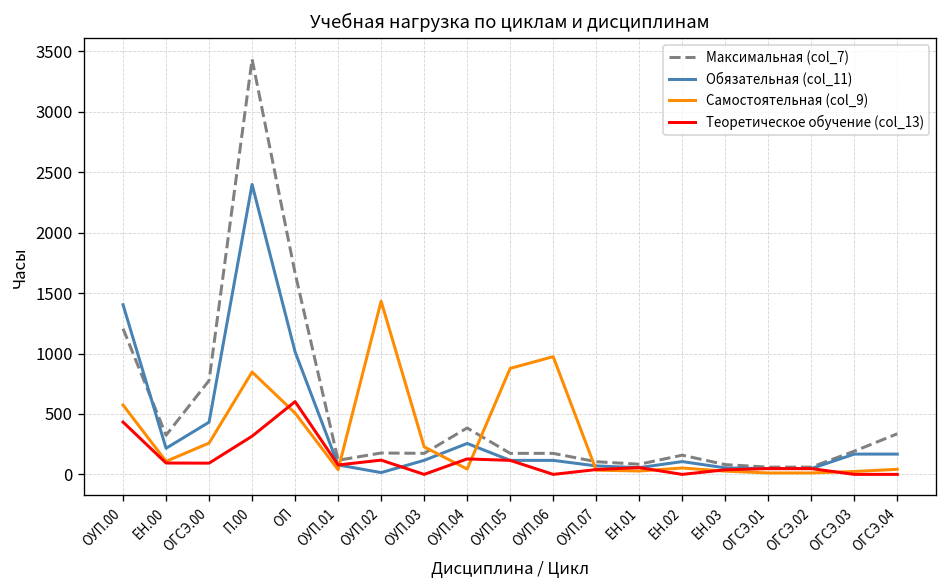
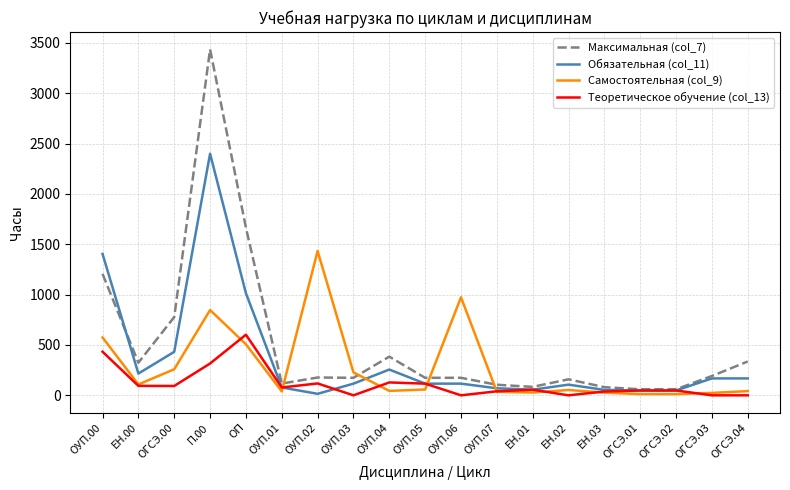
  {
    "Максимальная (col_7)": {
      "ОУП.00": 1210,
      "ЕН.00": 320,
      "ОГСЭ.00": 780,
      "П.00": 3440,
      "ОП": 1670,
      "ОУП.01": 120,
      "ОУП.02": 180,
      "ОУП.03": 170,
      "ОУП.04": 380,
      "ОУП.05": 170,
      "ОУП.06": 170,
      "ОУП.07": 110,
      "ЕН.01": 80,
      "ЕН.02": 160,
      "ЕН.03": 80,
      "ОГСЭ.04": 340
    },
    "Обязательная (col_11)": {
      "ОУП.00": 1400,
      "ЕН.00": 220,
      "ОГСЭ.00": 430,
      "П.00": 2400,
      "ОП": 1010,
      "ОУП.02": 20,
      "ОУП.03": 120,
      "ОУП.04": 260,
      "ОУП.06": 120,
      "ОУП.07": 70,
      "ЕН.02": 110,
      "ОГСЭ.04": 170
    },
    "Самостоятельная (col_9)": {
      "ОУП.00": 570,
      "ОГСЭ.00": 260,
      "П.00": 850,
      "ОП": 510,
      "ОУП.01": 40,
      "ОУП.02": 1430,
      "ОУП.03": 230,
      "ОУП.04": 40,
-     "ОУП.05": 880,
+     "ОУП.05": 60,
      "ОУП.06": 970,
      "ЕН.01": 30,
      "ЕН.02": 50,
      "ОГСЭ.01": 10,
      "ОГСЭ.02": 10,
      "ОГСЭ.04": 40
    },
    "Теоретическое обучение (col_13)": {
      "ОУП.00": 430,
      "ОГСЭ.00": 90,
      "П.00": 320,
      "ОП": 600,
      "ОУП.02": 120,
      "ОУП.03": 0,
      "ОУП.04": 130,
      "ОУП.06": 0,
      "ЕН.02": 0,
      "ОГСЭ.04": 0
    }
  }
